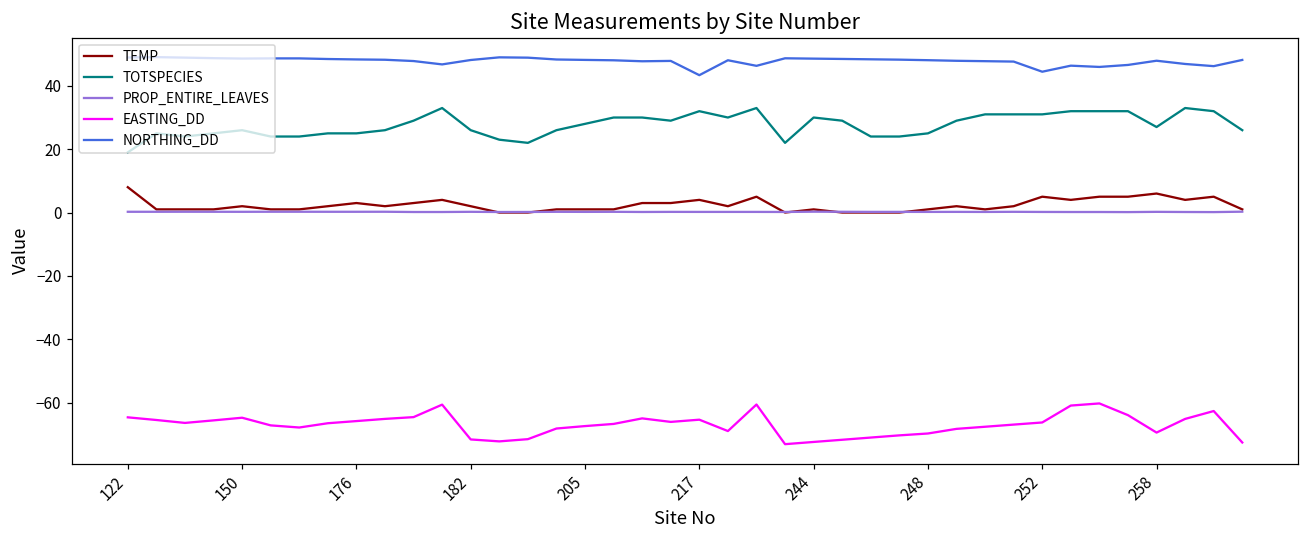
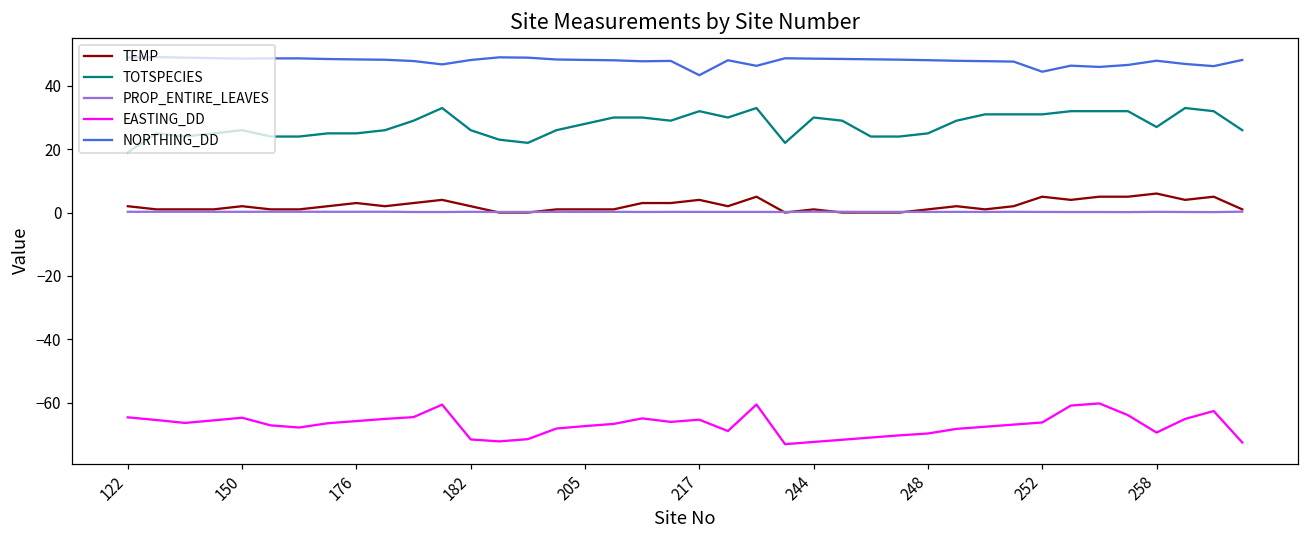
  {
    "TEMP": {
-     "122": 8,
+     "122": 2,
      "150": 2,
      "176": 3,
      "182": 2,
      "217": 4,
      "252": 5,
      "258": 6
    },
    "TOTSPECIES": {
      "176": 25,
      "182": 26,
      "205": 28,
      "217": 32,
      "244": 30,
      "248": 25,
      "252": 31,
      "258": 27
    },
    "PROP_ENTIRE_LEAVES": {
      "122": 0,
      "150": 0,
      "176": 0,
      "182": 0,
      "217": 0,
      "252": 0,
      "258": 0
    },
    "EASTING_DD": {
      "122": -65,
      "150": -65,
      "176": -66,
      "182": -72,
      "205": -67,
      "217": -65,
      "244": -72,
      "248": -70,
      "252": -66,
      "258": -69
    },
    "NORTHING_DD": {
      "176": 48,
      "182": 48,
      "205": 48,
      "217": 43,
      "244": 49,
      "248": 48,
      "252": 44,
      "258": 48
    }
  }
